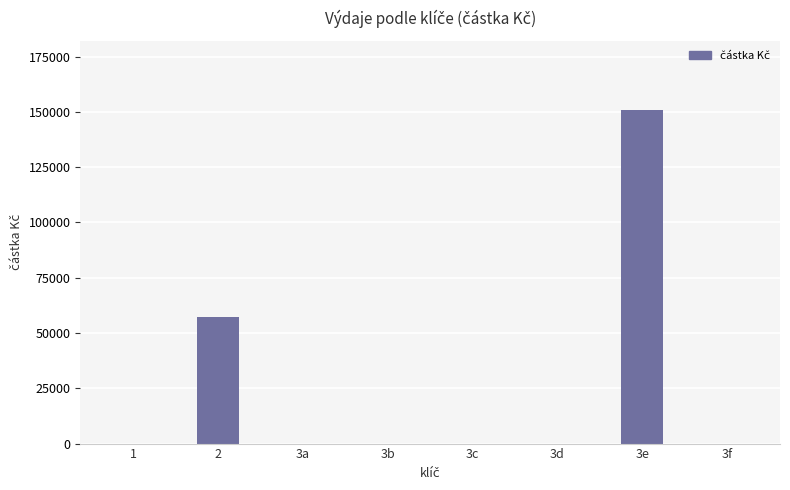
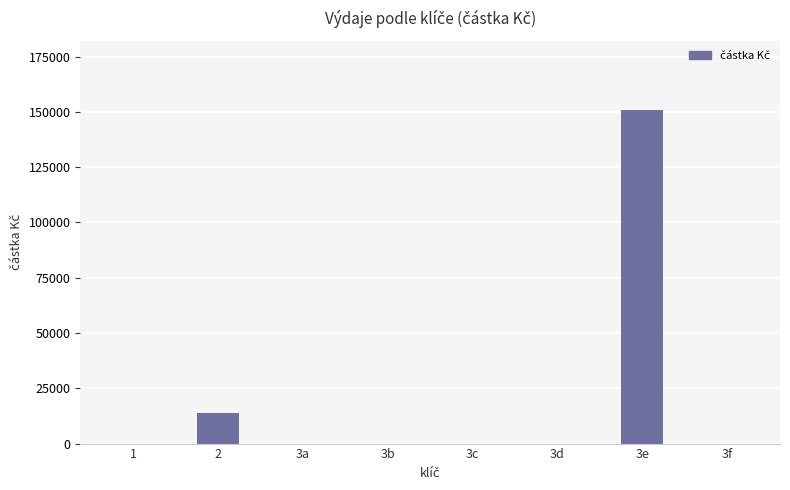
  {
    "1": 0,
-   "2": 57000,
+   "2": 14000,
    "3a": 0,
    "3b": 0,
    "3c": 0,
    "3d": 0,
    "3e": 151000,
    "3f": 0
  }
